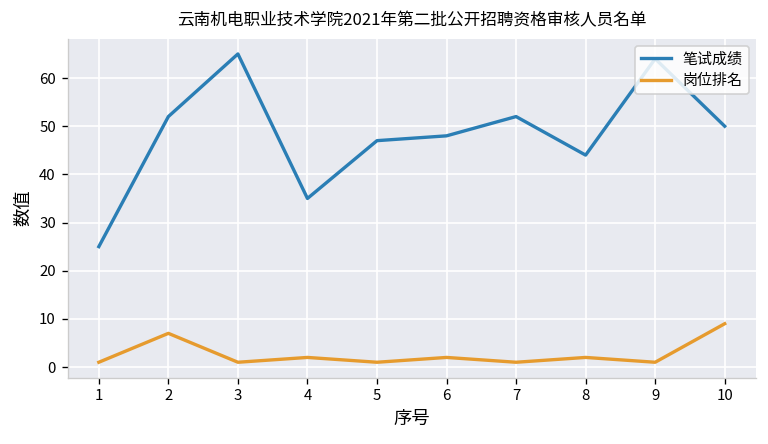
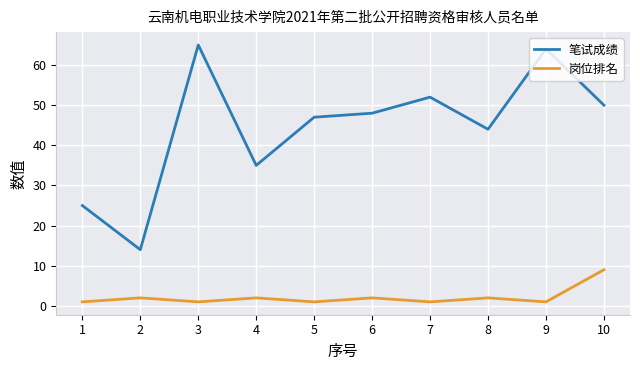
  {
    "笔试成绩": {
      "1": 25,
-     "2": 52,
+     "2": 14,
      "3": 65,
      "4": 35,
      "5": 47,
      "6": 48,
      "7": 52,
      "8": 44,
      "10": 50
    },
    "岗位排名": {
      "1": 1,
-     "2": 7,
+     "2": 2,
      "3": 1,
      "4": 2,
      "5": 1,
      "6": 2,
      "7": 1,
      "8": 2,
      "9": 1,
      "10": 9
    }
  }
